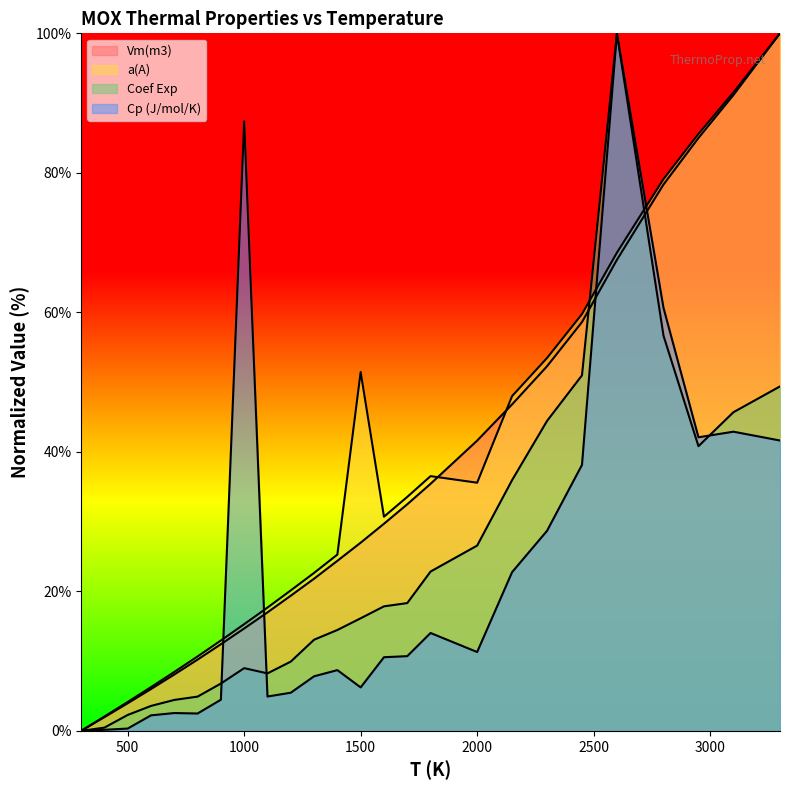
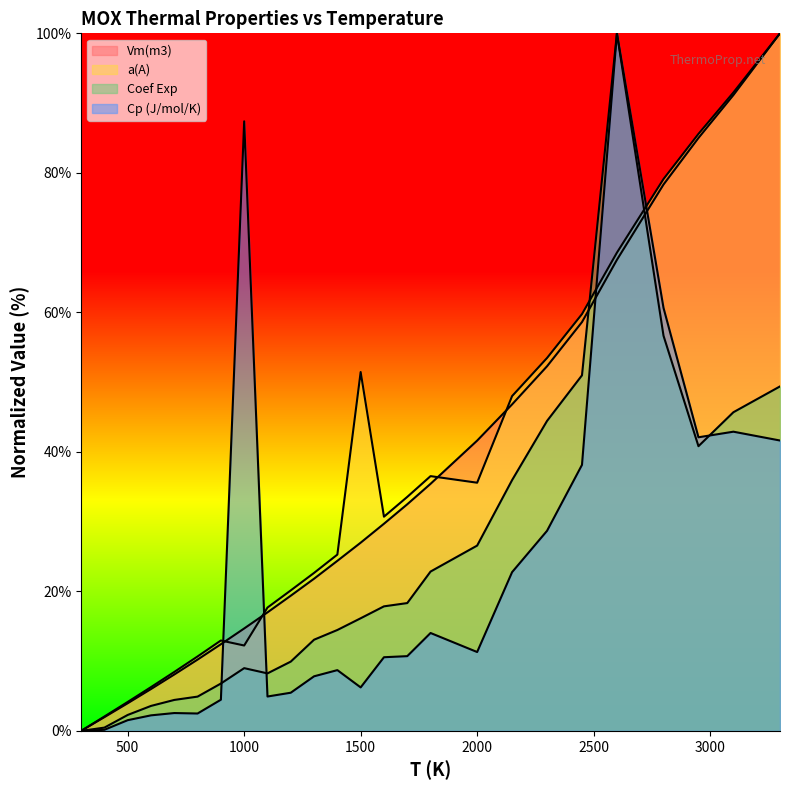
  {
    "Vm(m3)": {
      "1000": "15%",
      "1500": "27%",
      "2000": "42%"
    },
    "a(A)": {
-     "1000": "15%",
+     "1000": "12%",
      "1500": "51%",
      "2000": "36%"
    },
    "Coef Exp": {
      "500": "2%",
      "1000": "9%",
      "1500": "16%",
      "2000": "27%"
    },
    "Cp (J/mol/K)": {
-     "500": "0%",
+     "500": "2%",
      "1000": "87%",
      "1500": "6%",
      "2000": "11%"
    }
  }
